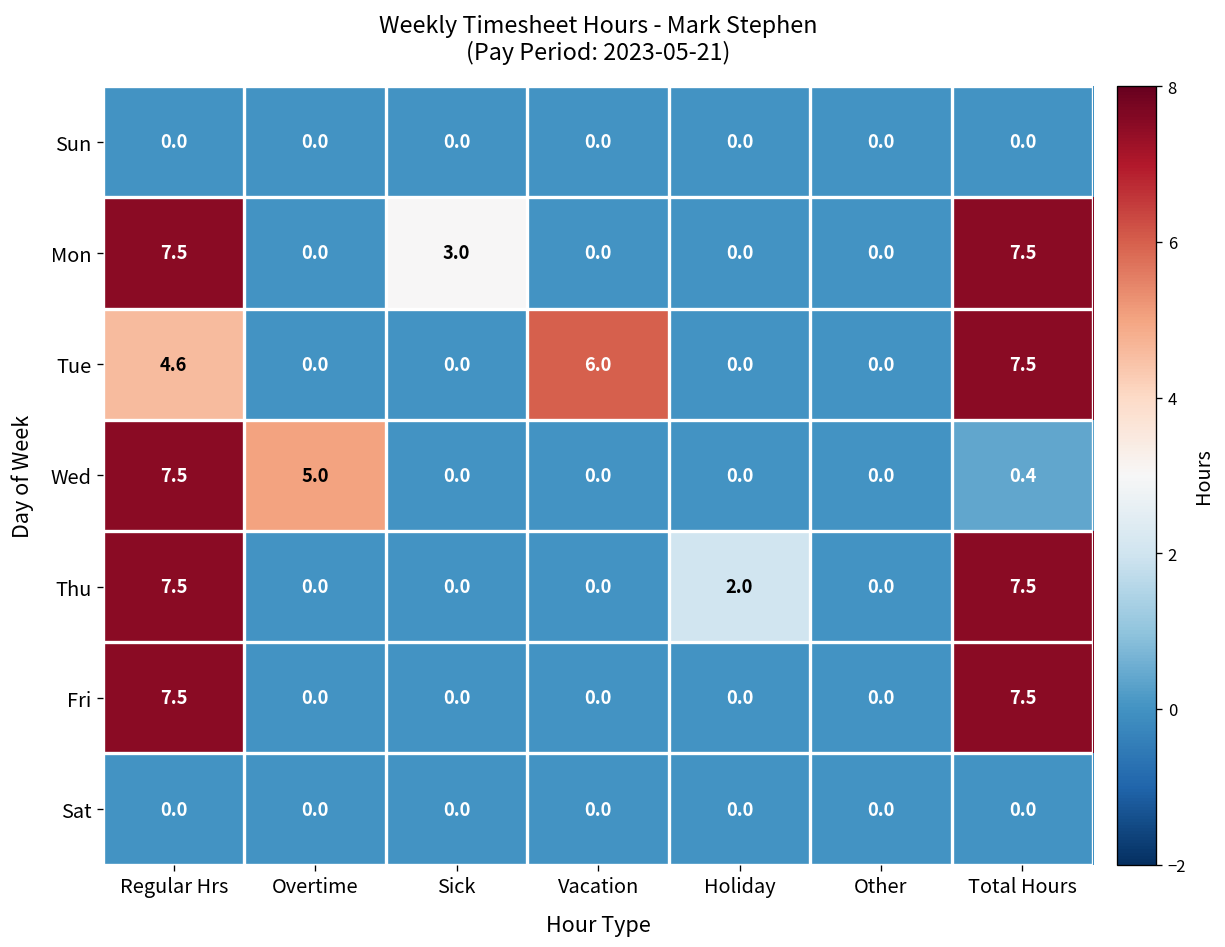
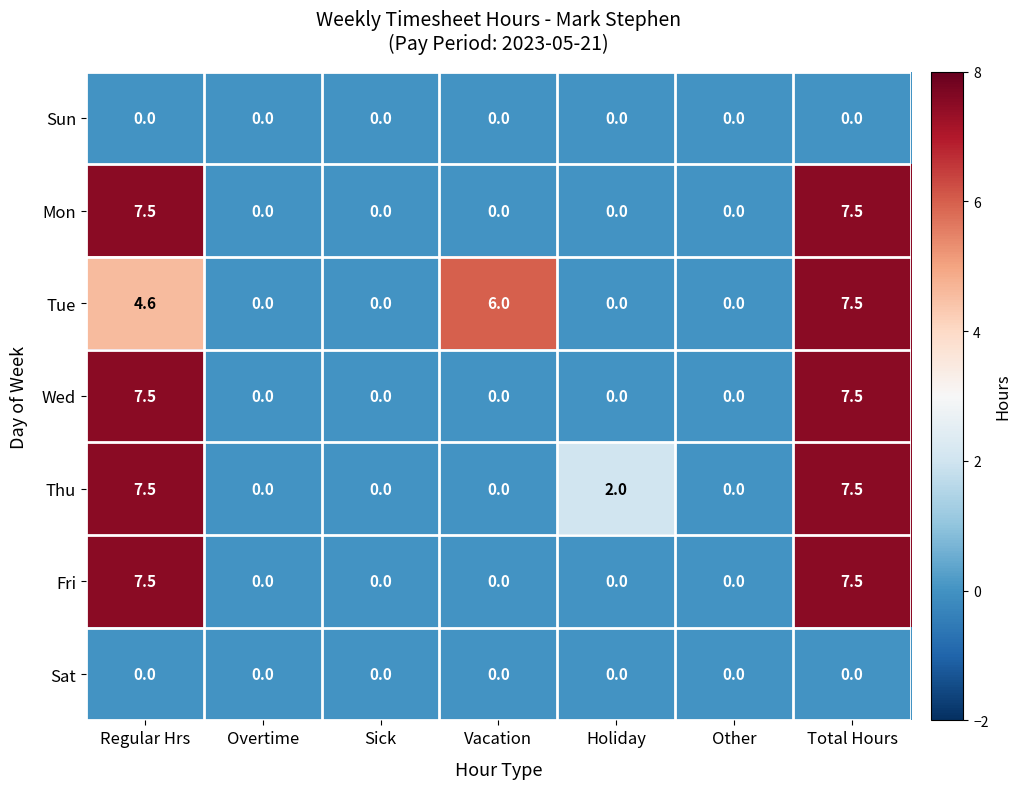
  {
    "Sun": {
      "Regular Hrs": 0.0,
      "Overtime": 0.0,
      "Sick": 0.0,
      "Vacation": 0.0,
      "Holiday": 0.0,
      "Other": 0.0,
      "Total Hours": 0.0
    },
    "Mon": {
      "Regular Hrs": 7.5,
      "Overtime": 0.0,
-     "Sick": 3.0,
+     "Sick": 0.0,
      "Vacation": 0.0,
      "Holiday": 0.0,
      "Other": 0.0,
      "Total Hours": 7.5
    },
    "Tue": {
      "Regular Hrs": 4.6,
      "Overtime": 0.0,
      "Sick": 0.0,
      "Vacation": 6.0,
      "Holiday": 0.0,
      "Other": 0.0,
      "Total Hours": 7.5
    },
    "Wed": {
      "Regular Hrs": 7.5,
-     "Overtime": 5.0,
+     "Overtime": 0.0,
      "Sick": 0.0,
      "Vacation": 0.0,
      "Holiday": 0.0,
      "Other": 0.0,
-     "Total Hours": 0.4
+     "Total Hours": 7.5
    },
    "Thu": {
      "Regular Hrs": 7.5,
      "Overtime": 0.0,
      "Sick": 0.0,
      "Vacation": 0.0,
      "Holiday": 2.0,
      "Other": 0.0,
      "Total Hours": 7.5
    },
    "Fri": {
      "Regular Hrs": 7.5,
      "Overtime": 0.0,
      "Sick": 0.0,
      "Vacation": 0.0,
      "Holiday": 0.0,
      "Other": 0.0,
      "Total Hours": 7.5
    },
    "Sat": {
      "Regular Hrs": 0.0,
      "Overtime": 0.0,
      "Sick": 0.0,
      "Vacation": 0.0,
      "Holiday": 0.0,
      "Other": 0.0,
      "Total Hours": 0.0
    }
  }
